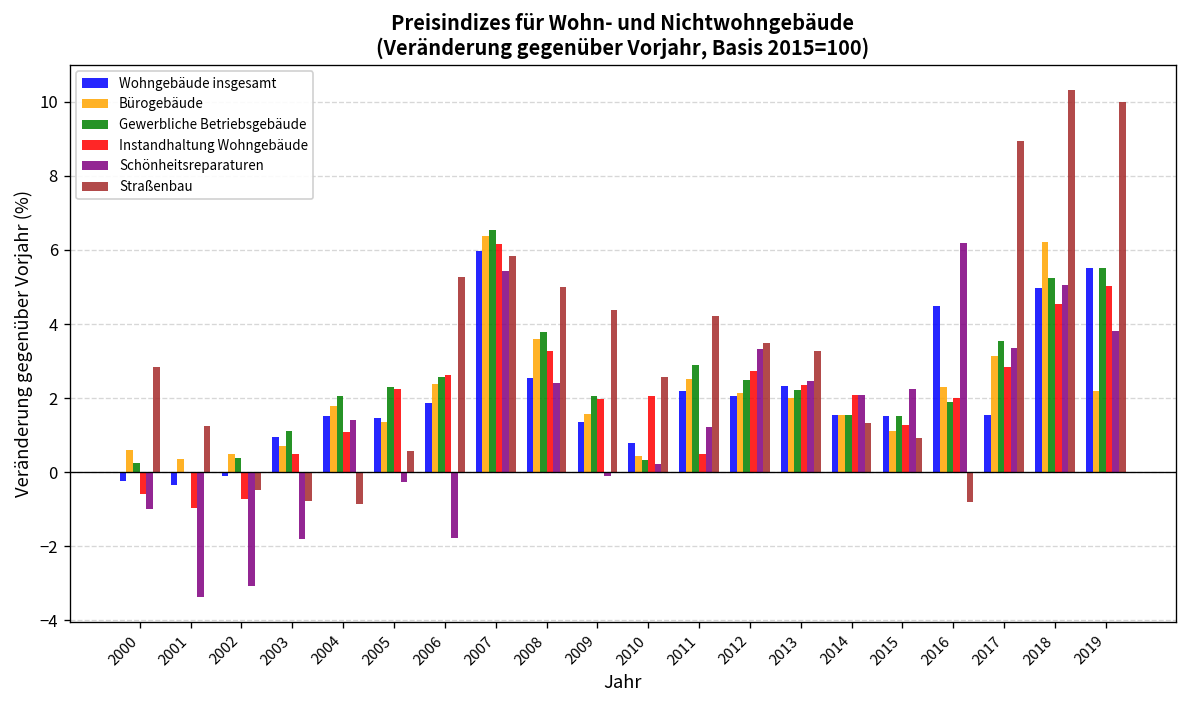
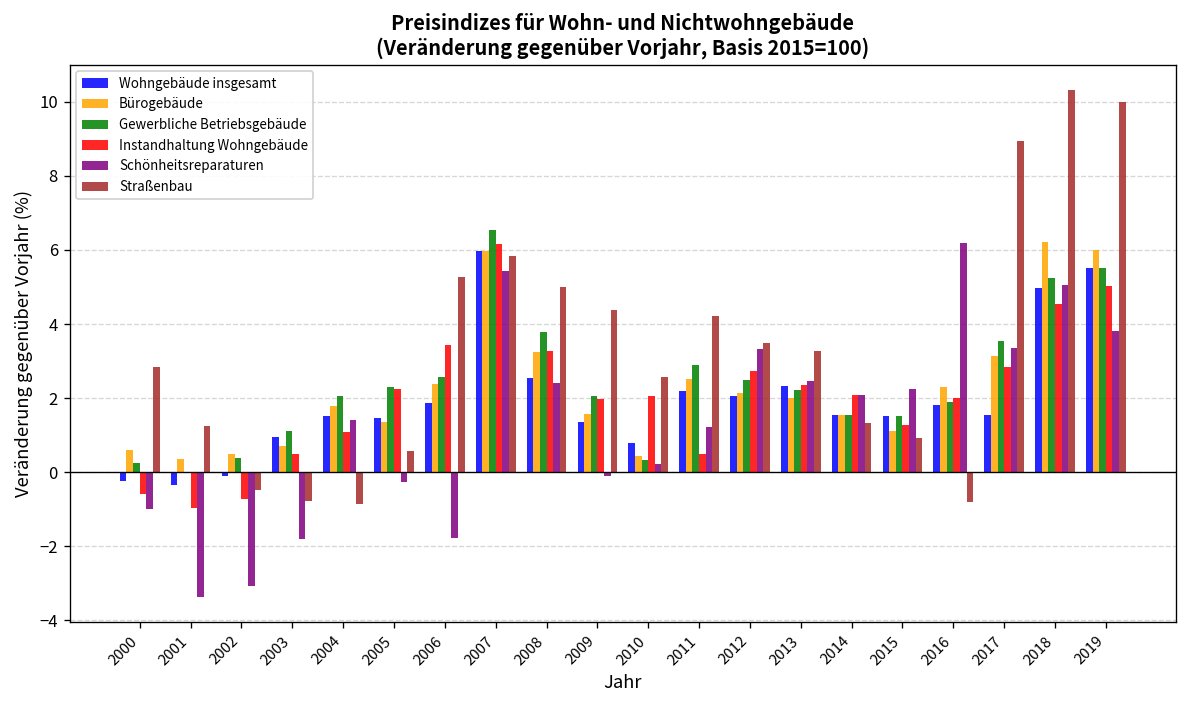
  {
    "Wohngebäude insgesamt": {
      "2000": -0.2,
      "2001": -0.4,
      "2002": -0.1,
      "2003": 0.9,
      "2004": 1.5,
      "2005": 1.5,
      "2006": 1.9,
      "2007": 6.0,
      "2008": 2.5,
      "2009": 1.3,
      "2010": 0.8,
      "2011": 2.2,
      "2012": 2.0,
      "2013": 2.3,
      "2014": 1.5,
      "2015": 1.5,
-     "2016": 4.5,
+     "2016": 1.8,
      "2017": 1.5,
      "2018": 5.0,
      "2019": 5.5
    },
    "Bürogebäude": {
      "2000": 0.6,
      "2001": 0.4,
      "2002": 0.5,
      "2003": 0.7,
      "2004": 1.8,
      "2005": 1.3,
      "2006": 2.4,
-     "2007": 6.4,
-     "2008": 3.6,
+     "2007": 6.0,
+     "2008": 3.2,
      "2009": 1.6,
      "2010": 0.4,
      "2011": 2.5,
      "2012": 2.1,
      "2013": 2.0,
      "2014": 1.5,
      "2015": 1.1,
      "2016": 2.3,
      "2017": 3.1,
      "2018": 6.2,
-     "2019": 2.2
+     "2019": 6.0
    },
    "Gewerbliche Betriebsgebäude": {
      "2000": 0.2,
      "2001": 0.0,
      "2002": 0.4,
      "2003": 1.1,
      "2004": 2.1,
      "2005": 2.3,
      "2006": 2.6,
      "2007": 6.5,
      "2008": 3.8,
      "2009": 2.0,
      "2010": 0.3,
      "2011": 2.9,
      "2012": 2.5,
      "2013": 2.2,
      "2014": 1.5,
      "2015": 1.5,
      "2016": 1.9,
      "2017": 3.5,
      "2018": 5.2,
      "2019": 5.5
    },
    "Instandhaltung Wohngebäude": {
      "2000": -0.6,
      "2001": -1.0,
      "2002": -0.7,
      "2003": 0.5,
      "2004": 1.1,
      "2005": 2.3,
-     "2006": 2.6,
+     "2006": 3.4,
      "2007": 6.2,
      "2008": 3.3,
      "2009": 2.0,
      "2010": 2.1,
      "2011": 0.5,
      "2012": 2.7,
      "2013": 2.3,
      "2014": 2.1,
      "2015": 1.3,
      "2016": 2.0,
      "2017": 2.8,
      "2018": 4.5,
      "2019": 5.0
    },
    "Schönheitsreparaturen": {
      "2000": -1.0,
      "2001": -3.4,
      "2002": -3.1,
      "2003": -1.8,
      "2004": 1.4,
      "2005": -0.3,
      "2006": -1.8,
      "2007": 5.4,
      "2008": 2.4,
      "2009": -0.1,
      "2010": 0.2,
      "2011": 1.2,
      "2012": 3.3,
      "2013": 2.5,
      "2014": 2.1,
      "2015": 2.2,
      "2016": 6.2,
      "2017": 3.3,
      "2018": 5.1,
      "2019": 3.8
    },
    "Straßenbau": {
      "2000": 2.8,
      "2001": 1.3,
      "2002": -0.5,
      "2003": -0.8,
      "2004": -0.9,
      "2005": 0.6,
      "2006": 5.3,
      "2007": 5.8,
      "2008": 5.0,
      "2009": 4.4,
      "2010": 2.6,
      "2011": 4.2,
      "2012": 3.5,
      "2013": 3.3,
      "2014": 1.3,
      "2015": 0.9,
      "2016": -0.8,
      "2017": 8.9,
      "2018": 10.3,
      "2019": 10.0
    }
  }
